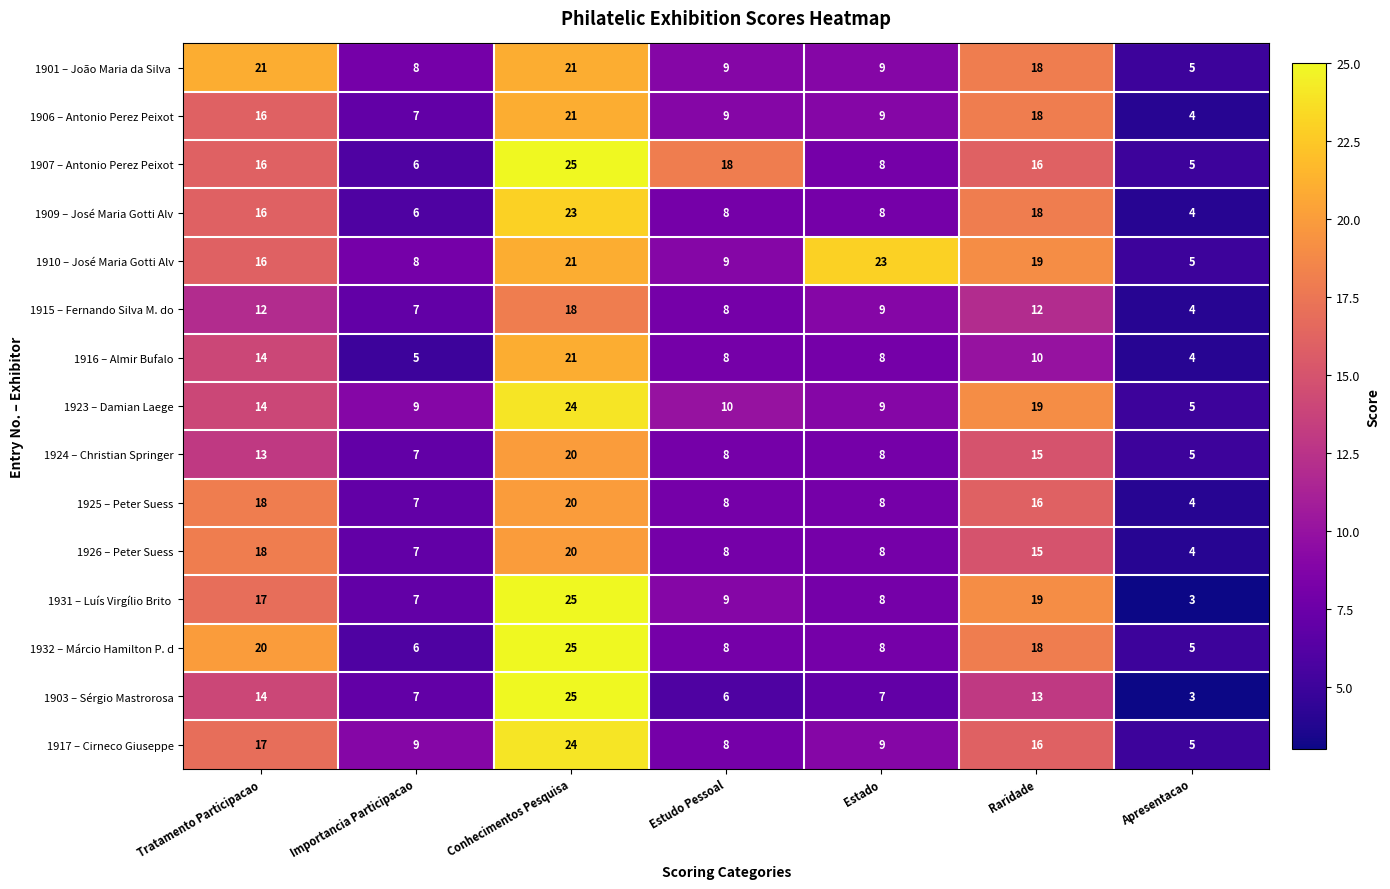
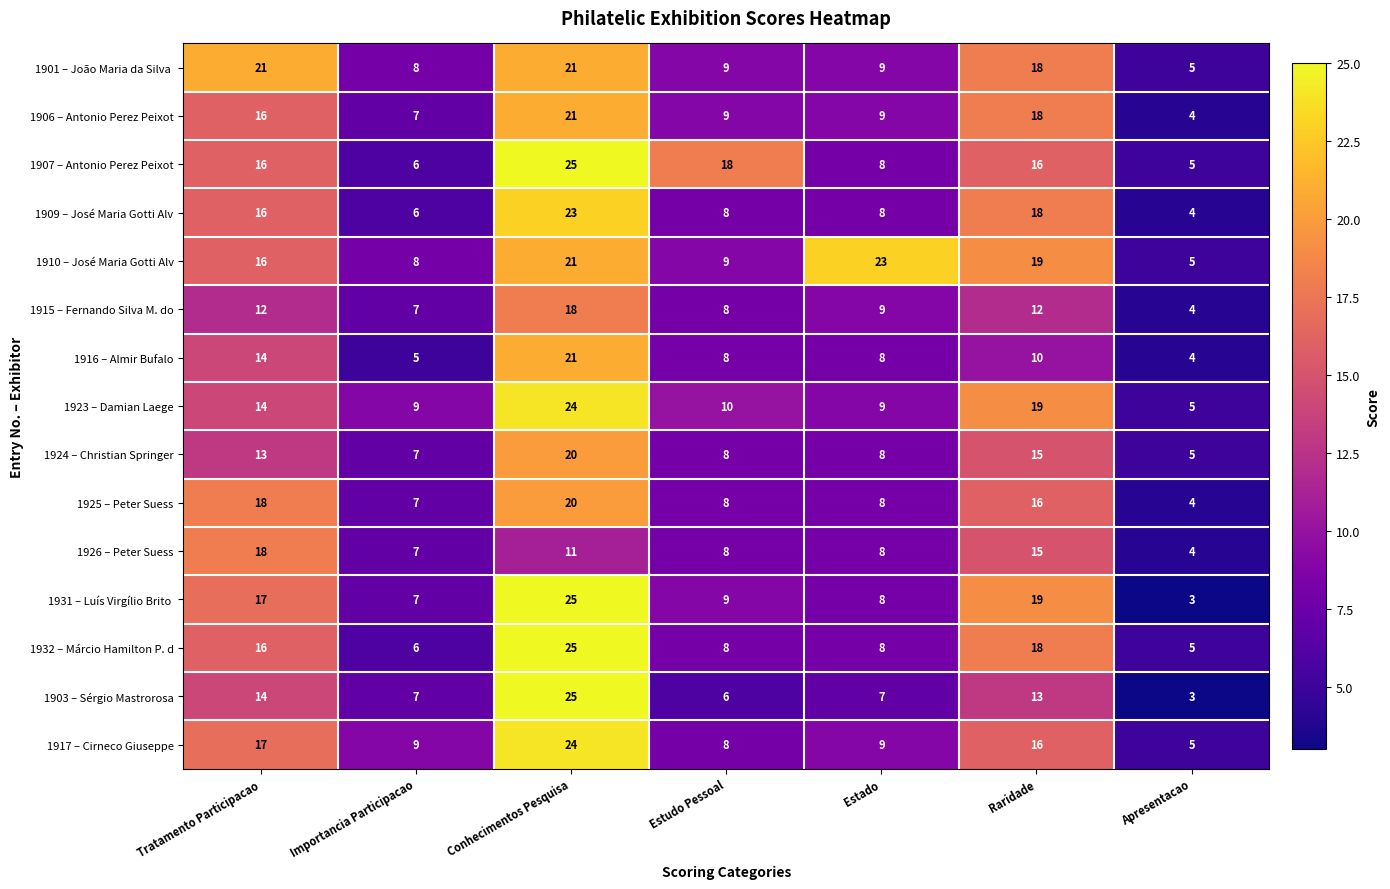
  {
    "1901 – João Maria da Silva": {
      "Tratamento Participacao": 21,
      "Importancia Participacao": 8,
      "Conhecimentos Pesquisa": 21,
      "Estudo Pessoal": 9,
      "Estado": 9,
      "Raridade": 18,
      "Apresentacao": 5
    },
    "1906 – Antonio Perez Peixot": {
      "Tratamento Participacao": 16,
      "Importancia Participacao": 7,
      "Conhecimentos Pesquisa": 21,
      "Estudo Pessoal": 9,
      "Estado": 9,
      "Raridade": 18,
      "Apresentacao": 4
    },
    "1907 – Antonio Perez Peixot": {
      "Tratamento Participacao": 16,
      "Importancia Participacao": 6,
      "Conhecimentos Pesquisa": 25,
      "Estudo Pessoal": 18,
      "Estado": 8,
      "Raridade": 16,
      "Apresentacao": 5
    },
    "1909 – José Maria Gotti Alv": {
      "Tratamento Participacao": 16,
      "Importancia Participacao": 6,
      "Conhecimentos Pesquisa": 23,
      "Estudo Pessoal": 8,
      "Estado": 8,
      "Raridade": 18,
      "Apresentacao": 4
    },
    "1910 – José Maria Gotti Alv": {
      "Tratamento Participacao": 16,
      "Importancia Participacao": 8,
      "Conhecimentos Pesquisa": 21,
      "Estudo Pessoal": 9,
      "Estado": 23,
      "Raridade": 19,
      "Apresentacao": 5
    },
    "1915 – Fernando Silva M. do": {
      "Tratamento Participacao": 12,
      "Importancia Participacao": 7,
      "Conhecimentos Pesquisa": 18,
      "Estudo Pessoal": 8,
      "Estado": 9,
      "Raridade": 12,
      "Apresentacao": 4
    },
    "1916 – Almir Bufalo": {
      "Tratamento Participacao": 14,
      "Importancia Participacao": 5,
      "Conhecimentos Pesquisa": 21,
      "Estudo Pessoal": 8,
      "Estado": 8,
      "Raridade": 10,
      "Apresentacao": 4
    },
    "1923 – Damian Laege": {
      "Tratamento Participacao": 14,
      "Importancia Participacao": 9,
      "Conhecimentos Pesquisa": 24,
      "Estudo Pessoal": 10,
      "Estado": 9,
      "Raridade": 19,
      "Apresentacao": 5
    },
    "1924 – Christian Springer": {
      "Tratamento Participacao": 13,
      "Importancia Participacao": 7,
      "Conhecimentos Pesquisa": 20,
      "Estudo Pessoal": 8,
      "Estado": 8,
      "Raridade": 15,
      "Apresentacao": 5
    },
    "1925 – Peter Suess": {
      "Tratamento Participacao": 18,
      "Importancia Participacao": 7,
      "Conhecimentos Pesquisa": 20,
      "Estudo Pessoal": 8,
      "Estado": 8,
      "Raridade": 16,
      "Apresentacao": 4
    },
    "1926 – Peter Suess": {
      "Tratamento Participacao": 18,
      "Importancia Participacao": 7,
-     "Conhecimentos Pesquisa": 20,
+     "Conhecimentos Pesquisa": 11,
      "Estudo Pessoal": 8,
      "Estado": 8,
      "Raridade": 15,
      "Apresentacao": 4
    },
    "1931 – Luís Virgílio Brito": {
      "Tratamento Participacao": 17,
      "Importancia Participacao": 7,
      "Conhecimentos Pesquisa": 25,
      "Estudo Pessoal": 9,
      "Estado": 8,
      "Raridade": 19,
      "Apresentacao": 3
    },
    "1932 – Márcio Hamilton P. d": {
-     "Tratamento Participacao": 20,
+     "Tratamento Participacao": 16,
      "Importancia Participacao": 6,
      "Conhecimentos Pesquisa": 25,
      "Estudo Pessoal": 8,
      "Estado": 8,
      "Raridade": 18,
      "Apresentacao": 5
    },
    "1903 – Sérgio Mastrorosa": {
      "Tratamento Participacao": 14,
      "Importancia Participacao": 7,
      "Conhecimentos Pesquisa": 25,
      "Estudo Pessoal": 6,
      "Estado": 7,
      "Raridade": 13,
      "Apresentacao": 3
    },
    "1917 – Cirneco Giuseppe": {
      "Tratamento Participacao": 17,
      "Importancia Participacao": 9,
      "Conhecimentos Pesquisa": 24,
      "Estudo Pessoal": 8,
      "Estado": 9,
      "Raridade": 16,
      "Apresentacao": 5
    }
  }
